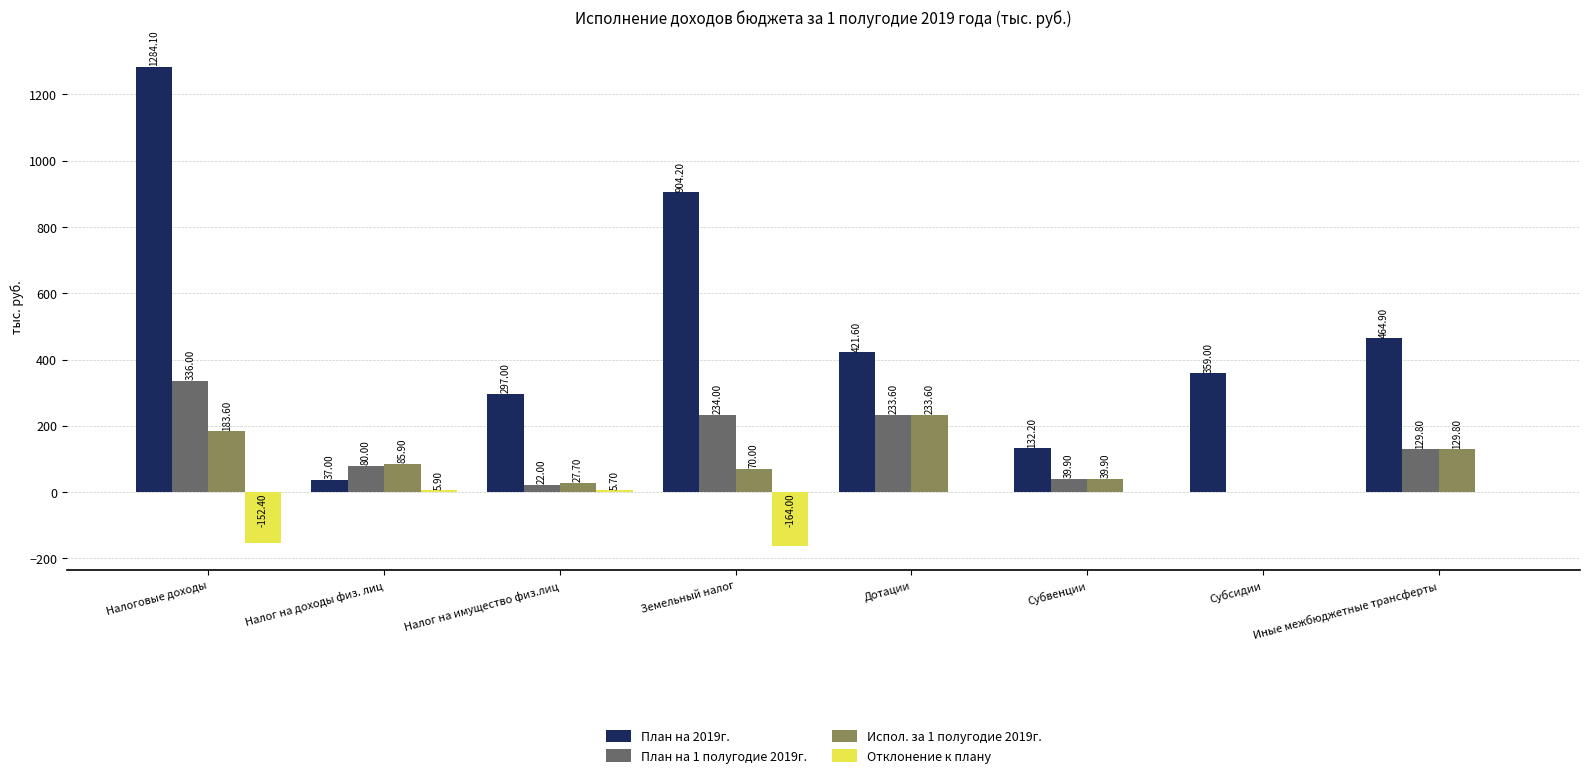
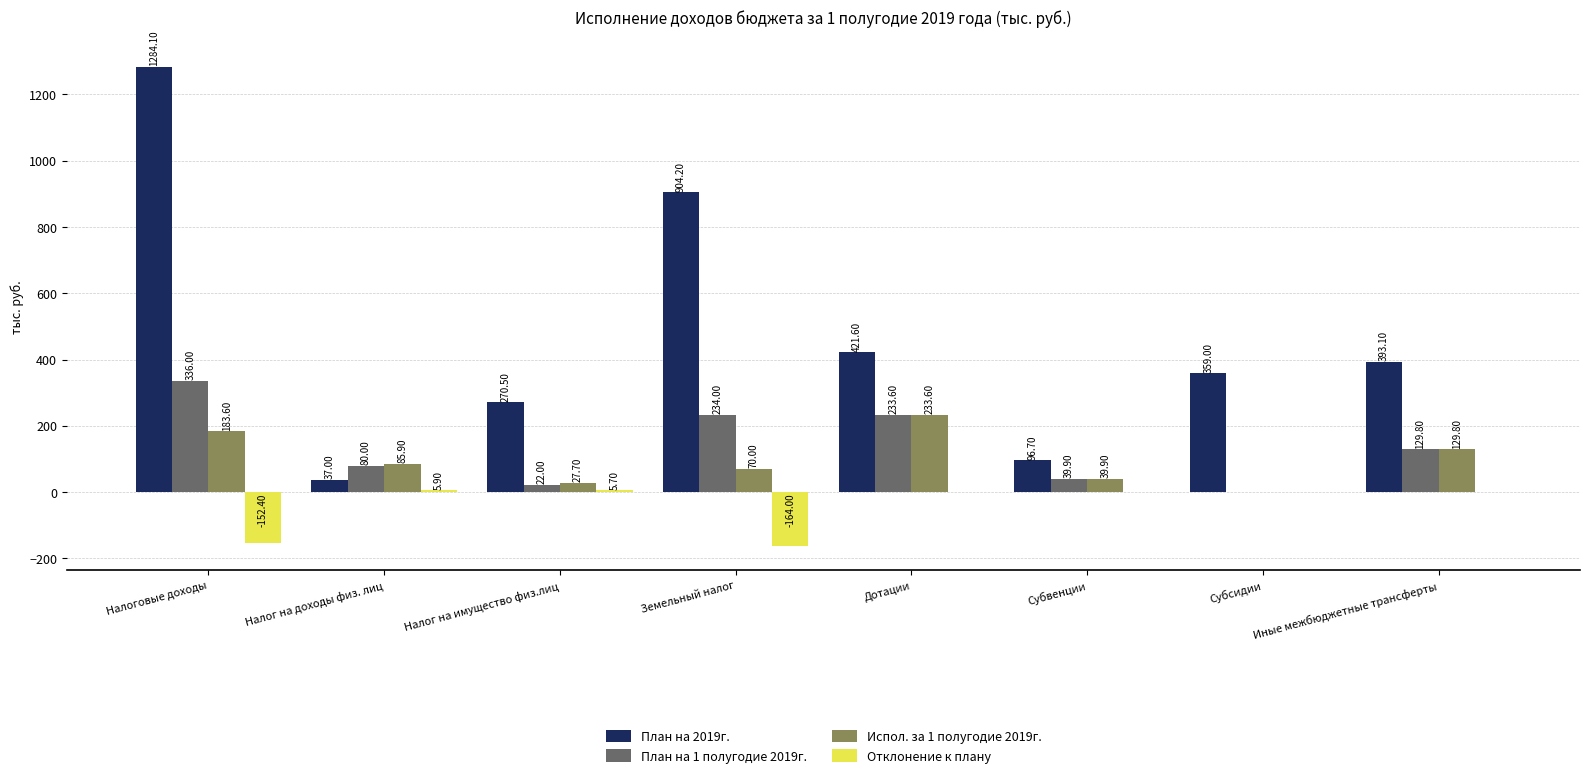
  {
    "План на 2019г.": {
      "Налоговые доходы": 1284.10,
      "Налог на доходы физ. лиц": 37.00,
-     "Налог на имущество физ.лиц": 297.00,
+     "Налог на имущество физ.лиц": 270.50,
      "Земельный налог": 904.20,
      "Дотации": 421.60,
-     "Субвенции": 132.20,
+     "Субвенции": 96.70,
      "Субсидии": 359.00,
-     "Иные межбюджетные трансферты": 464.90
+     "Иные межбюджетные трансферты": 393.10
    },
    "Отклонение к плану": {
      "Налоговые доходы": -152.40,
      "Налог на доходы физ. лиц": 5.90,
      "Налог на имущество физ.лиц": 5.70,
      "Земельный налог": -164.00
    }
  }
